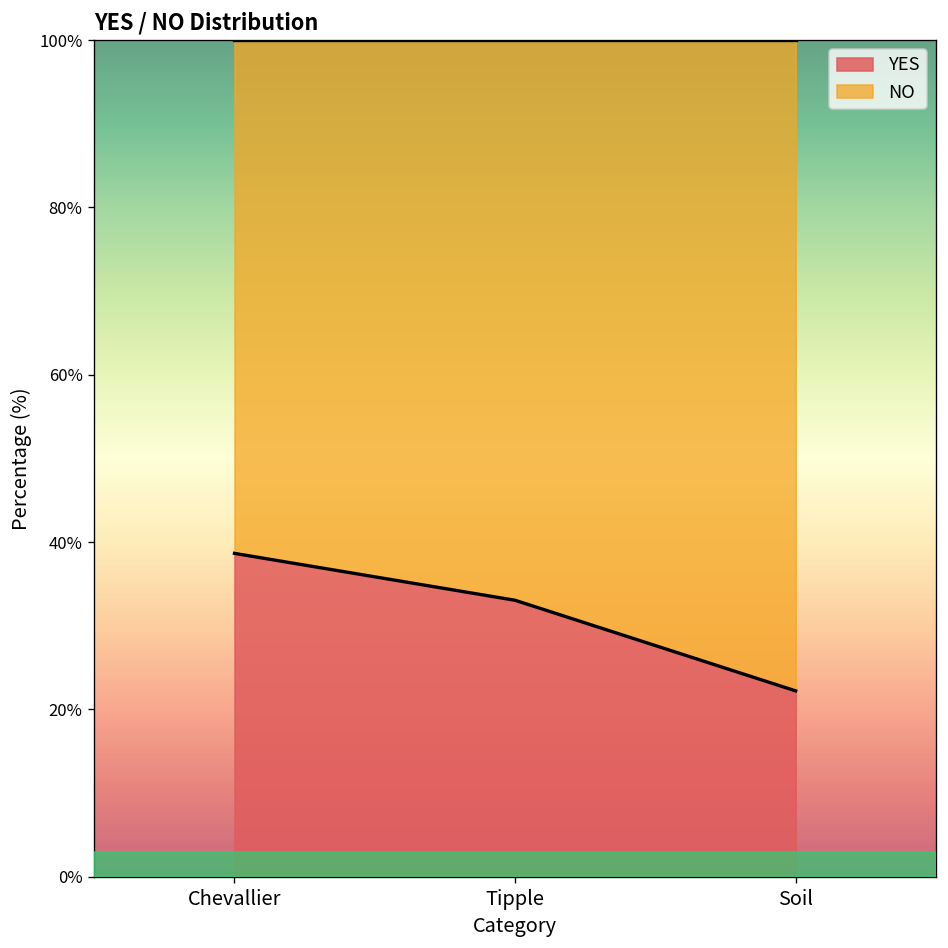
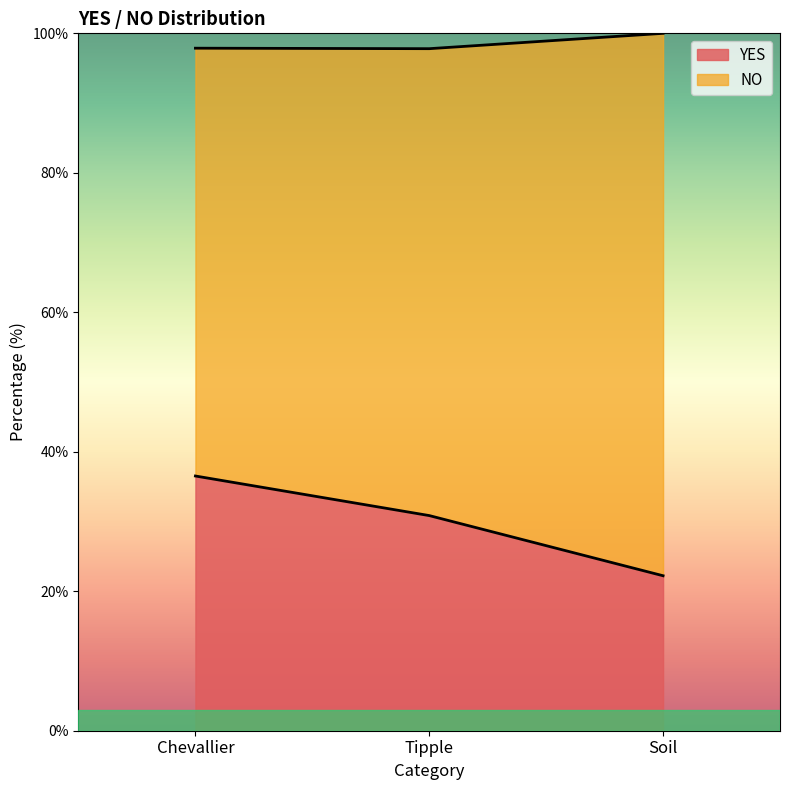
  {
    "YES": {
-     "Chevallier": "39%",
-     "Tipple": "33%",
+     "Chevallier": "37%",
+     "Tipple": "31%",
      "Soil": "22%"
    },
    "NO": {
      "Chevallier": "61%",
      "Tipple": "67%",
      "Soil": "78%"
    }
  }
